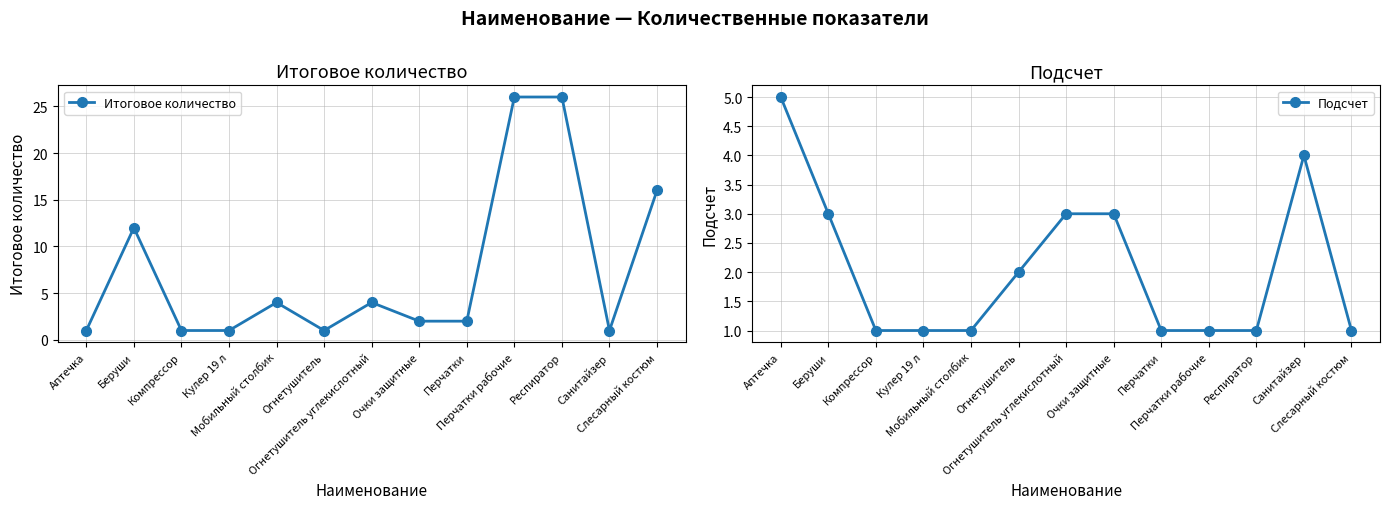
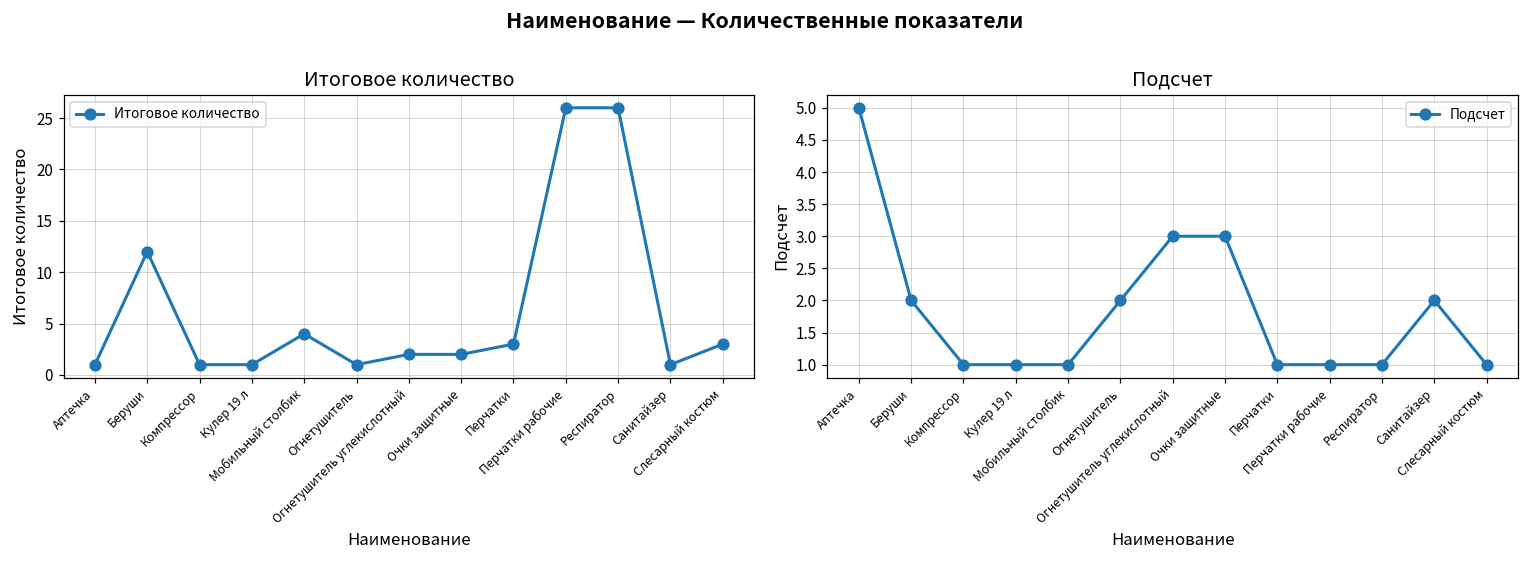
  {
    "Итоговое количество": {
      "Аптечка": 1,
      "Беруши": 12,
      "Компрессор": 1,
      "Кулер 19 л": 1,
      "Мобильный столбик": 4,
      "Огнетушитель": 1,
-     "Огнетушитель углекислотный": 4,
+     "Огнетушитель углекислотный": 2,
      "Очки защитные": 2,
-     "Перчатки": 2,
+     "Перчатки": 3,
      "Перчатки рабочие": 26,
      "Респиратор": 26,
      "Санитайзер": 1,
-     "Слесарный костюм": 16
+     "Слесарный костюм": 3
    },
    "Подсчет": {
      "Аптечка": 5,
-     "Беруши": 3,
+     "Беруши": 2,
      "Компрессор": 1,
      "Кулер 19 л": 1,
      "Мобильный столбик": 1,
      "Огнетушитель": 2,
      "Огнетушитель углекислотный": 3,
      "Очки защитные": 3,
      "Перчатки": 1,
      "Перчатки рабочие": 1,
      "Респиратор": 1,
-     "Санитайзер": 4,
+     "Санитайзер": 2,
      "Слесарный костюм": 1
    }
  }
